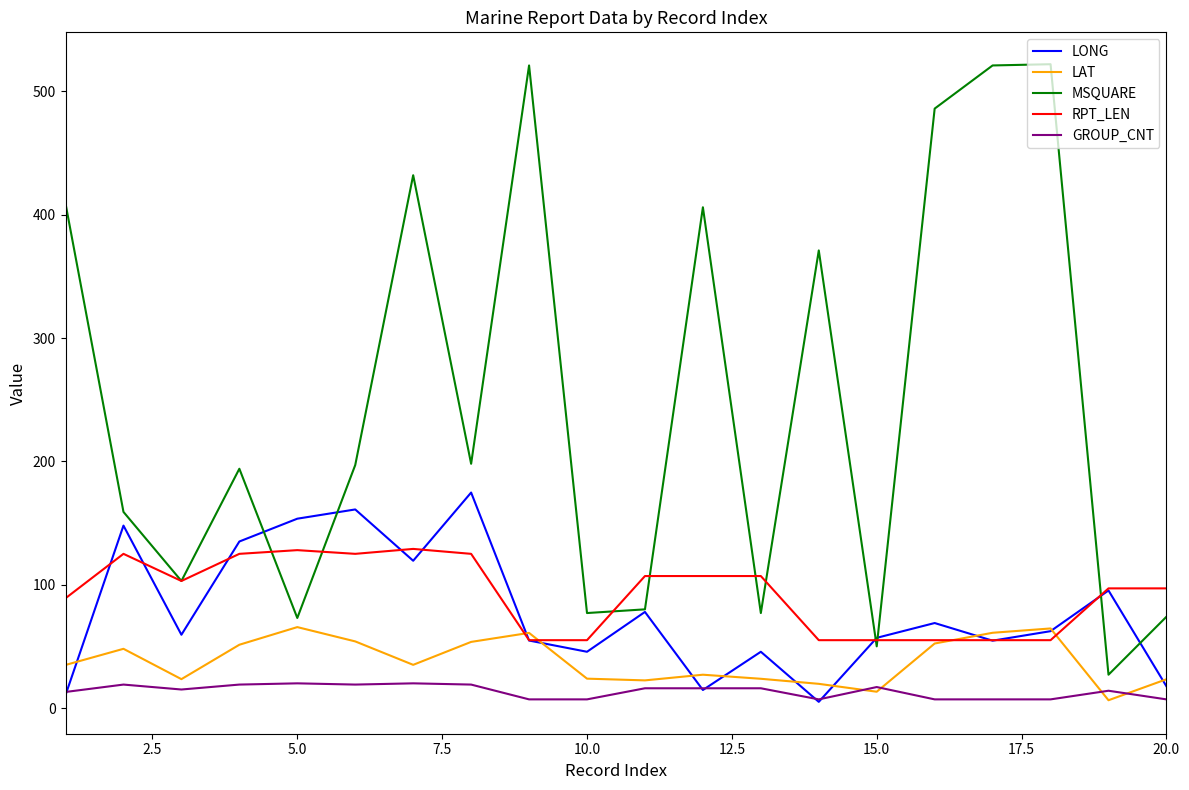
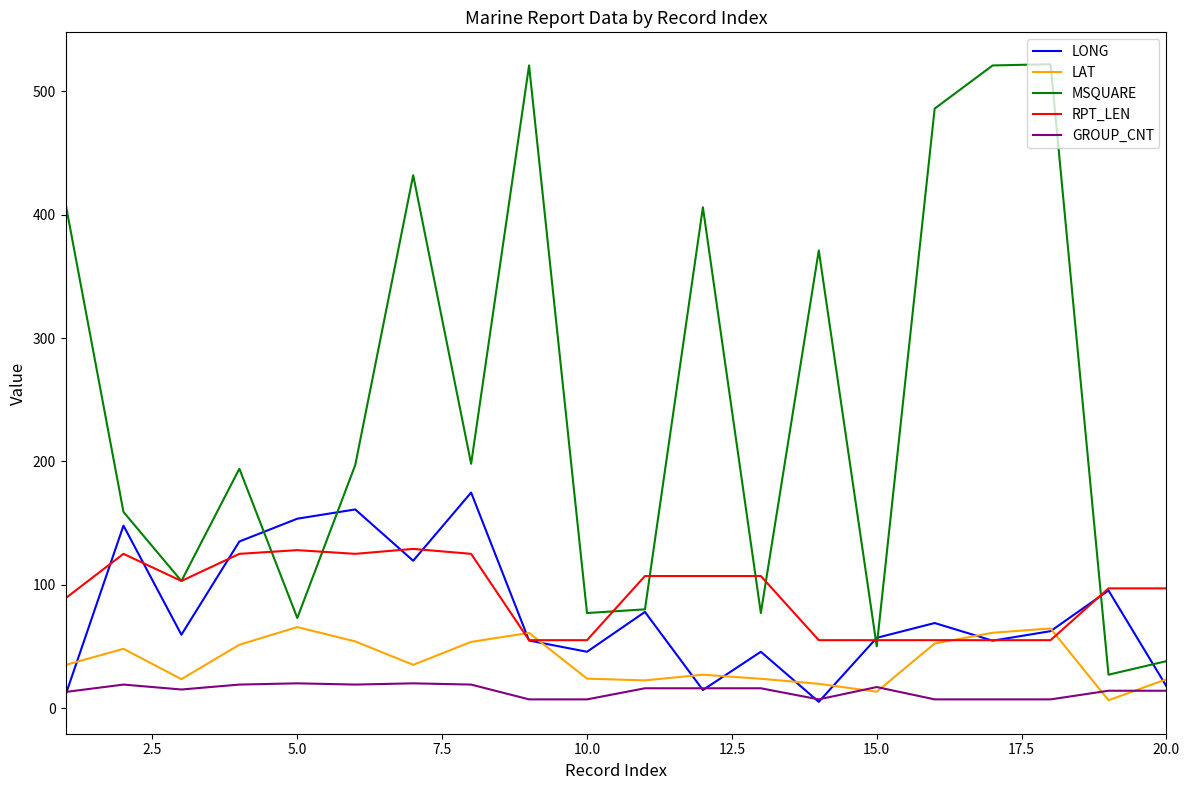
  {
    "LONG": {
      "5.0": 154,
      "10.0": 46,
      "20.0": 18
    },
    "LAT": {
      "5.0": 66,
      "10.0": 24,
      "15.0": 13,
      "20.0": 23
    },
    "MSQUARE": {
      "5.0": 73,
      "10.0": 77,
      "15.0": 50,
-     "20.0": 74
+     "20.0": 38
    },
    "RPT_LEN": {
      "5.0": 128,
      "10.0": 55,
      "20.0": 97
    },
    "GROUP_CNT": {
      "5.0": 20,
      "10.0": 7,
      "15.0": 17,
-     "20.0": 7
+     "20.0": 14
    }
  }
